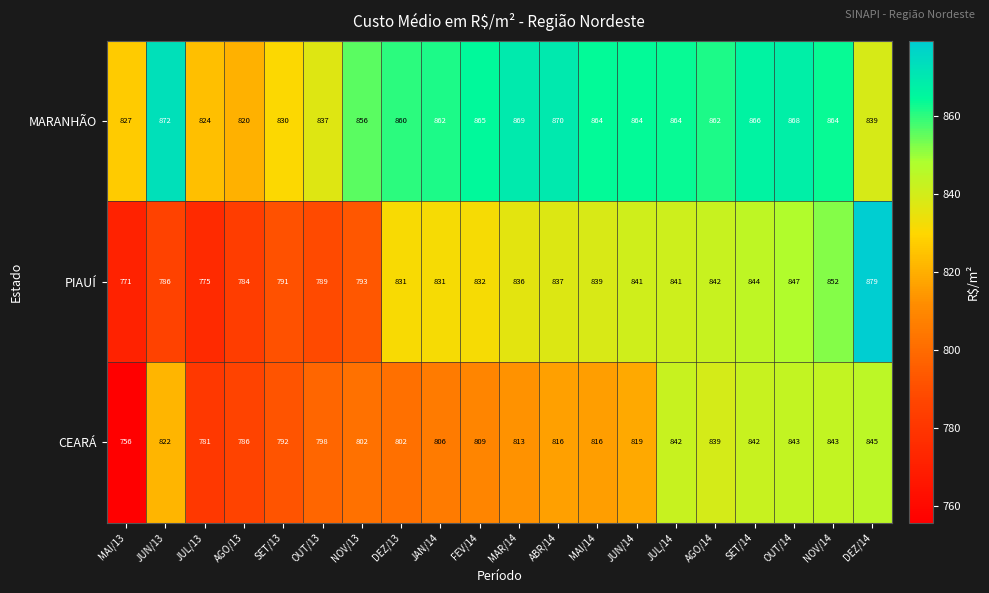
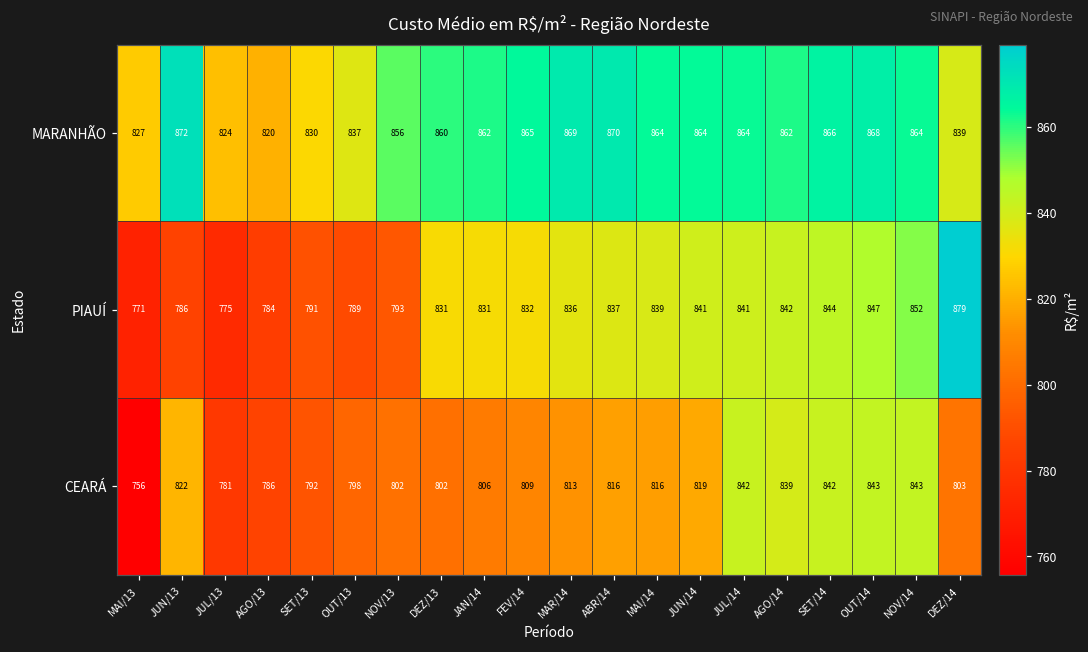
  {
    "MARANHÃO": {
      "MAI/13": 827,
      "JUN/13": 872,
      "JUL/13": 824,
      "AGO/13": 820,
      "SET/13": 830,
      "OUT/13": 837,
      "NOV/13": 856,
      "DEZ/13": 860,
      "JAN/14": 862,
      "FEV/14": 865,
      "MAR/14": 869,
      "ABR/14": 870,
      "MAI/14": 864,
      "JUN/14": 864,
      "JUL/14": 864,
      "AGO/14": 862,
      "SET/14": 866,
      "OUT/14": 868,
      "NOV/14": 864,
      "DEZ/14": 839
    },
    "PIAUÍ": {
      "MAI/13": 771,
      "JUN/13": 786,
      "JUL/13": 775,
      "AGO/13": 784,
      "SET/13": 791,
      "OUT/13": 789,
      "NOV/13": 793,
      "DEZ/13": 831,
      "JAN/14": 831,
      "FEV/14": 832,
      "MAR/14": 836,
      "ABR/14": 837,
      "MAI/14": 839,
      "JUN/14": 841,
      "JUL/14": 841,
      "AGO/14": 842,
      "SET/14": 844,
      "OUT/14": 847,
      "NOV/14": 852,
      "DEZ/14": 879
    },
    "CEARÁ": {
      "MAI/13": 756,
      "JUN/13": 822,
      "JUL/13": 781,
      "AGO/13": 786,
      "SET/13": 792,
      "OUT/13": 798,
      "NOV/13": 802,
      "DEZ/13": 802,
      "JAN/14": 806,
      "FEV/14": 809,
      "MAR/14": 813,
      "ABR/14": 816,
      "MAI/14": 816,
      "JUN/14": 819,
      "JUL/14": 842,
      "AGO/14": 839,
      "SET/14": 842,
      "OUT/14": 843,
      "NOV/14": 843,
-     "DEZ/14": 845
+     "DEZ/14": 803
    }
  }
